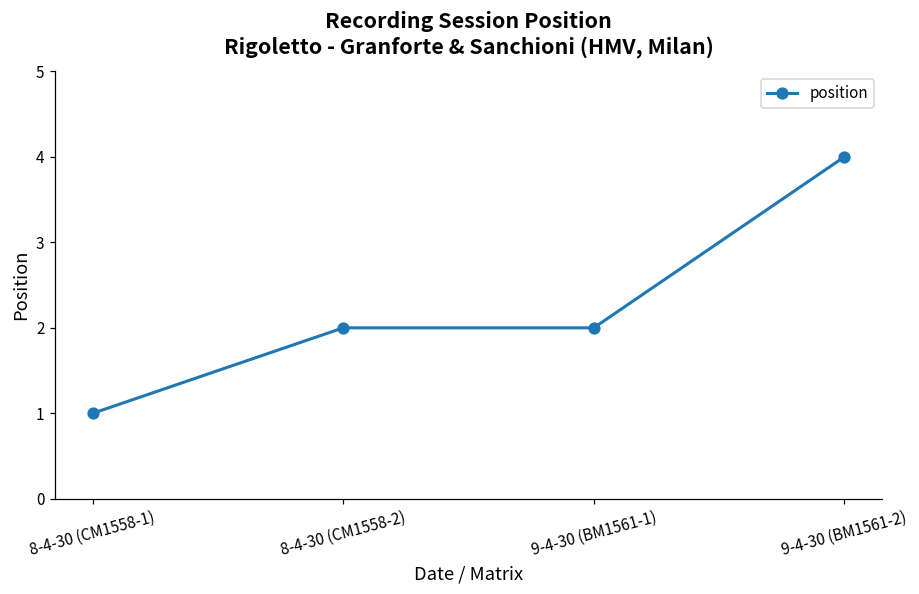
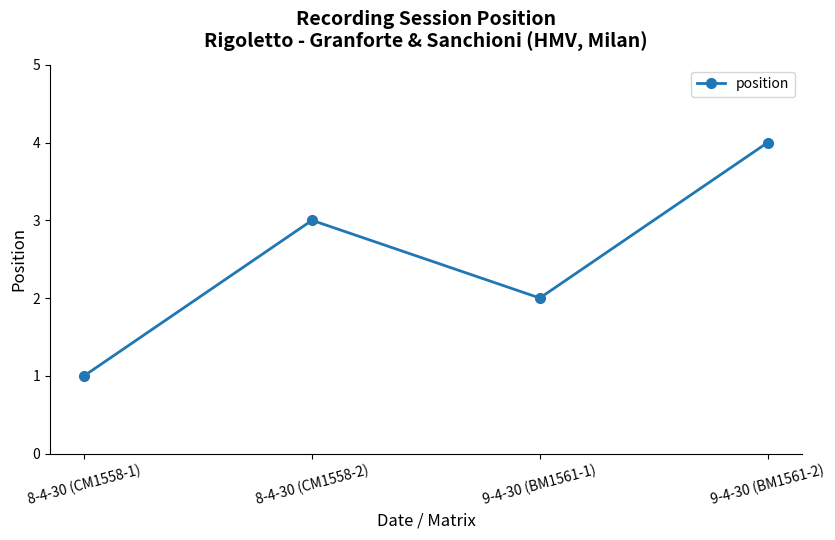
  {
    "8-4-30 (CM1558-1)": 1,
-   "8-4-30 (CM1558-2)": 2,
+   "8-4-30 (CM1558-2)": 3,
    "9-4-30 (BM1561-1)": 2,
    "9-4-30 (BM1561-2)": 4
  }
